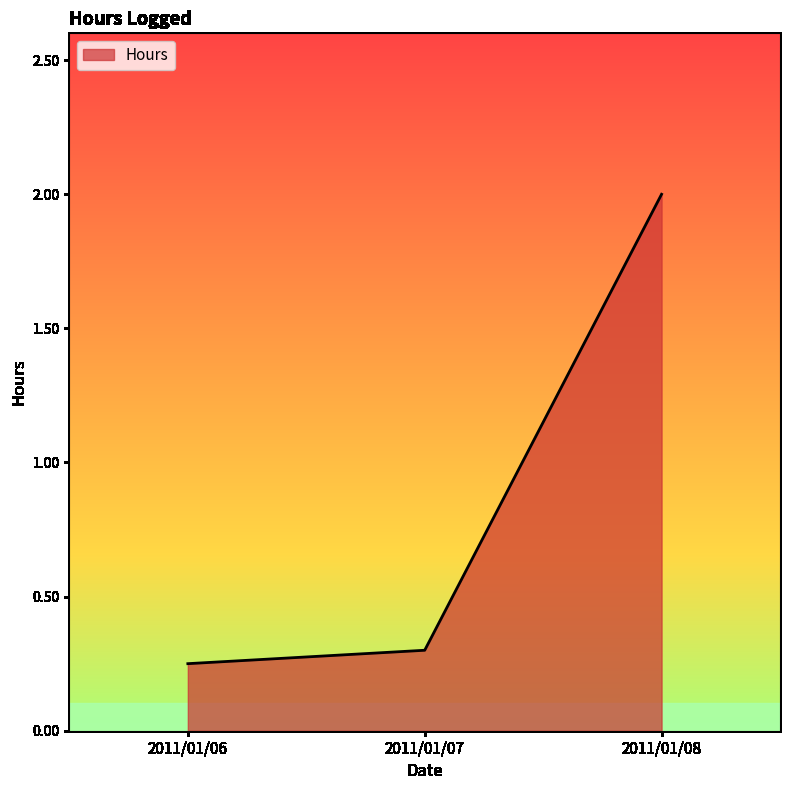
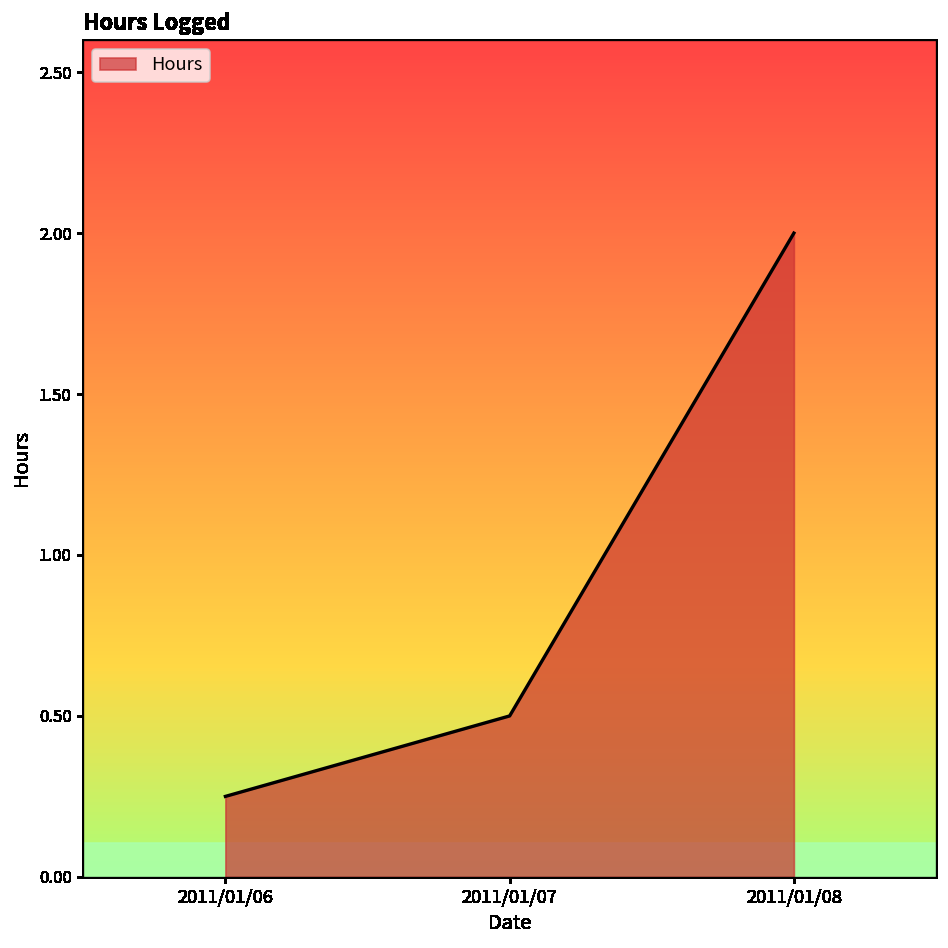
  {
    "2011/01/06": 0.25,
-   "2011/01/07": 0.3,
+   "2011/01/07": 0.5,
    "2011/01/08": 2.0
  }
